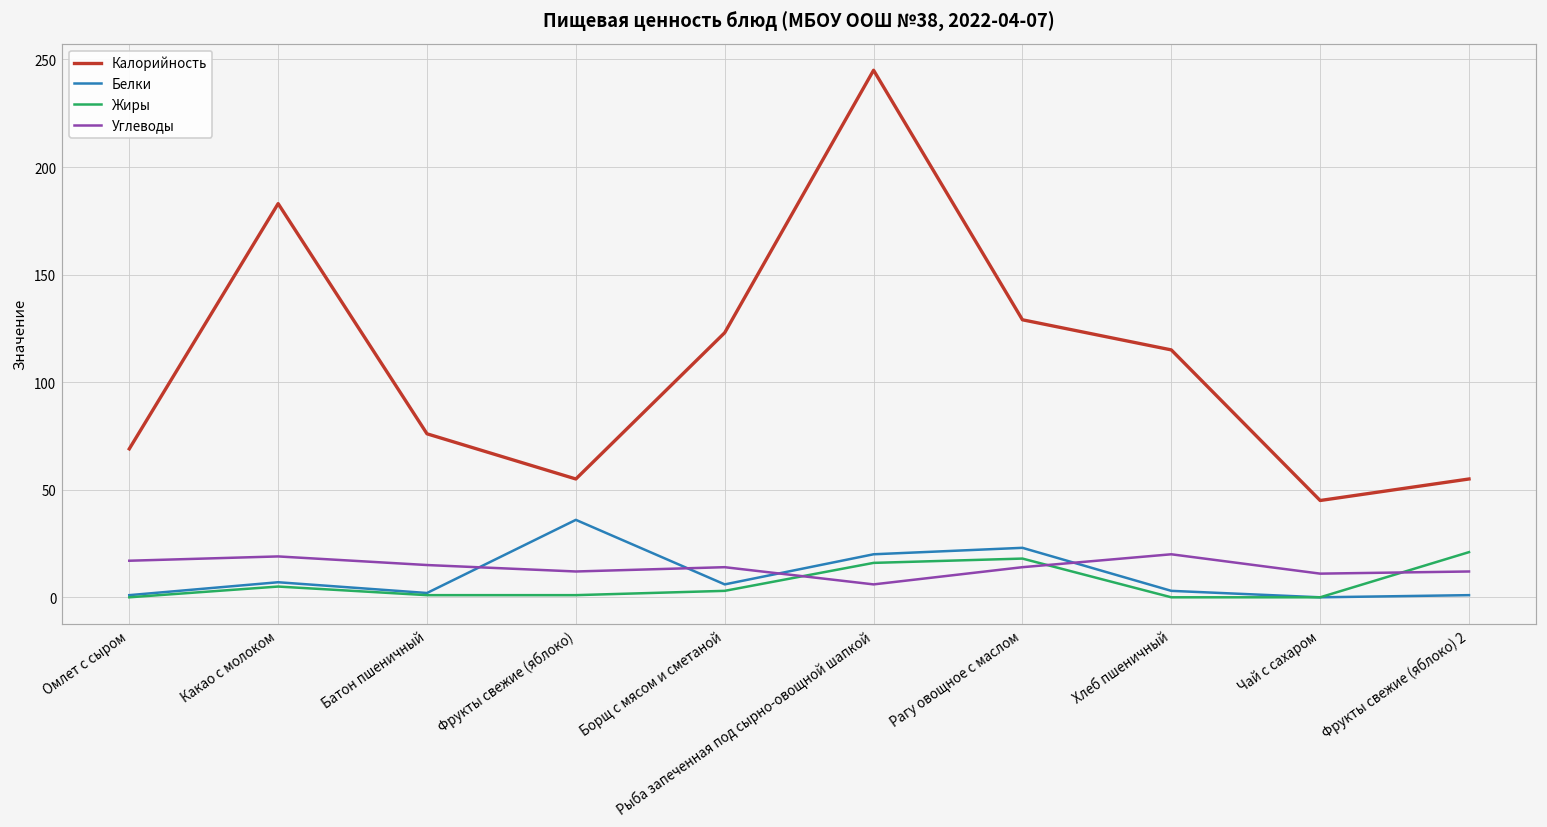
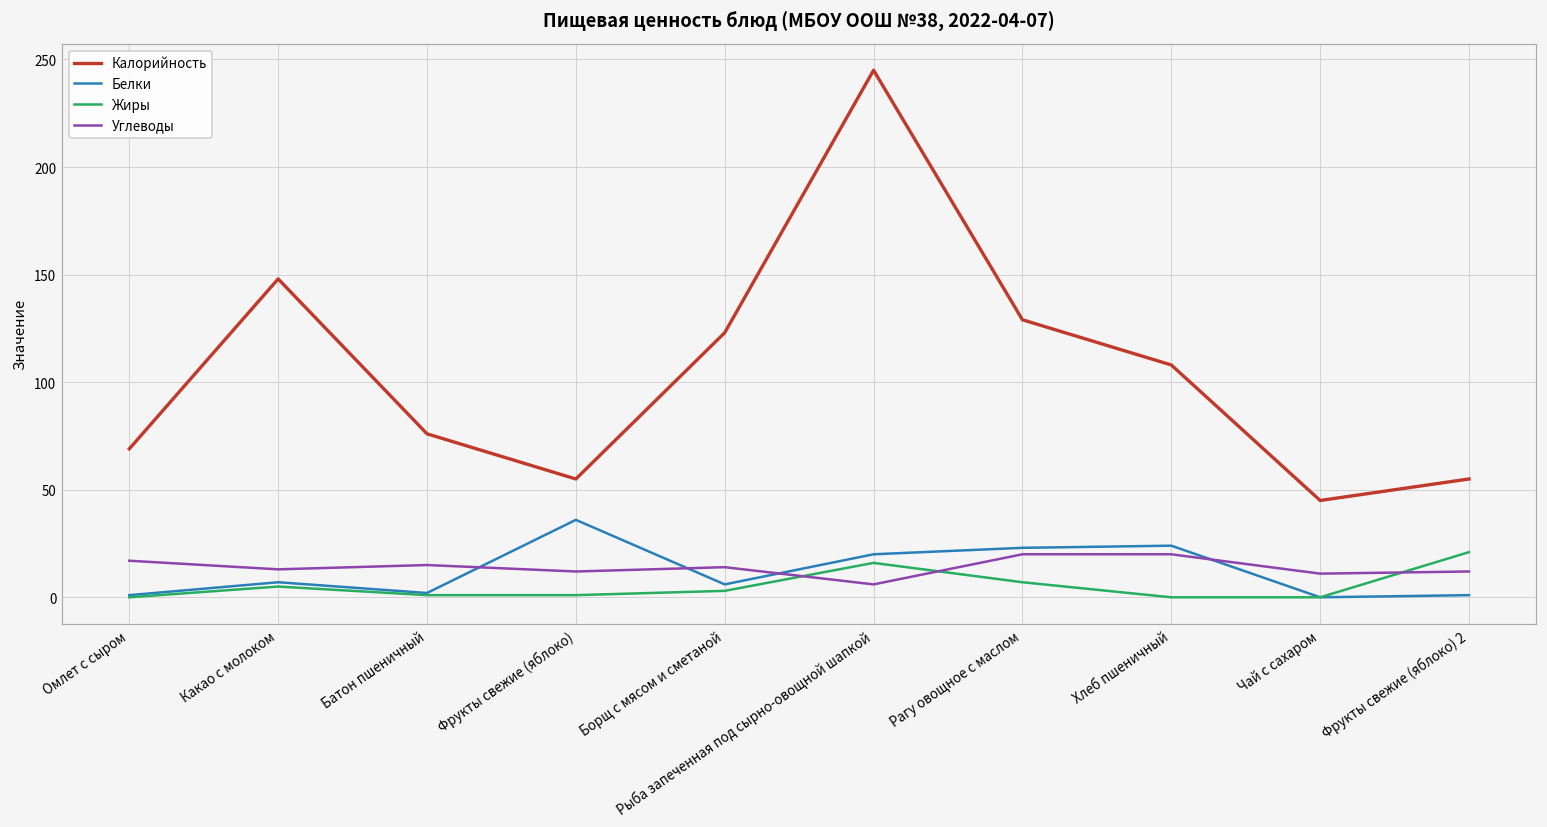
  {
    "Калорийность": {
      "Омлет с сыром": 69,
-     "Какао с молоком": 183,
+     "Какао с молоком": 148,
      "Батон пшеничный": 76,
      "Фрукты свежие (яблоко)": 55,
      "Борщ с мясом и сметаной": 123,
      "Рыба запеченная под сырно-овощной шапкой": 245,
      "Рагу овощное с маслом": 129,
-     "Хлеб пшеничный": 115,
+     "Хлеб пшеничный": 108,
      "Чай с сахаром": 45,
      "Фрукты свежие (яблоко) 2": 55
    },
    "Белки": {
      "Какао с молоком": 7,
      "Фрукты свежие (яблоко)": 36,
      "Борщ с мясом и сметаной": 6,
      "Рыба запеченная под сырно-овощной шапкой": 20,
      "Рагу овощное с маслом": 23,
-     "Хлеб пшеничный": 3,
+     "Хлеб пшеничный": 24,
      "Фрукты свежие (яблоко) 2": 1
    },
    "Жиры": {
      "Какао с молоком": 5,
      "Фрукты свежие (яблоко)": 1,
      "Борщ с мясом и сметаной": 3,
      "Рыба запеченная под сырно-овощной шапкой": 16,
-     "Рагу овощное с маслом": 18,
+     "Рагу овощное с маслом": 7,
      "Хлеб пшеничный": 0,
      "Фрукты свежие (яблоко) 2": 21
    },
    "Углеводы": {
      "Омлет с сыром": 17,
-     "Какао с молоком": 19,
+     "Какао с молоком": 13,
      "Батон пшеничный": 15,
      "Фрукты свежие (яблоко)": 12,
      "Борщ с мясом и сметаной": 14,
      "Рыба запеченная под сырно-овощной шапкой": 6,
-     "Рагу овощное с маслом": 14,
+     "Рагу овощное с маслом": 20,
      "Хлеб пшеничный": 20,
      "Чай с сахаром": 11,
      "Фрукты свежие (яблоко) 2": 12
    }
  }
